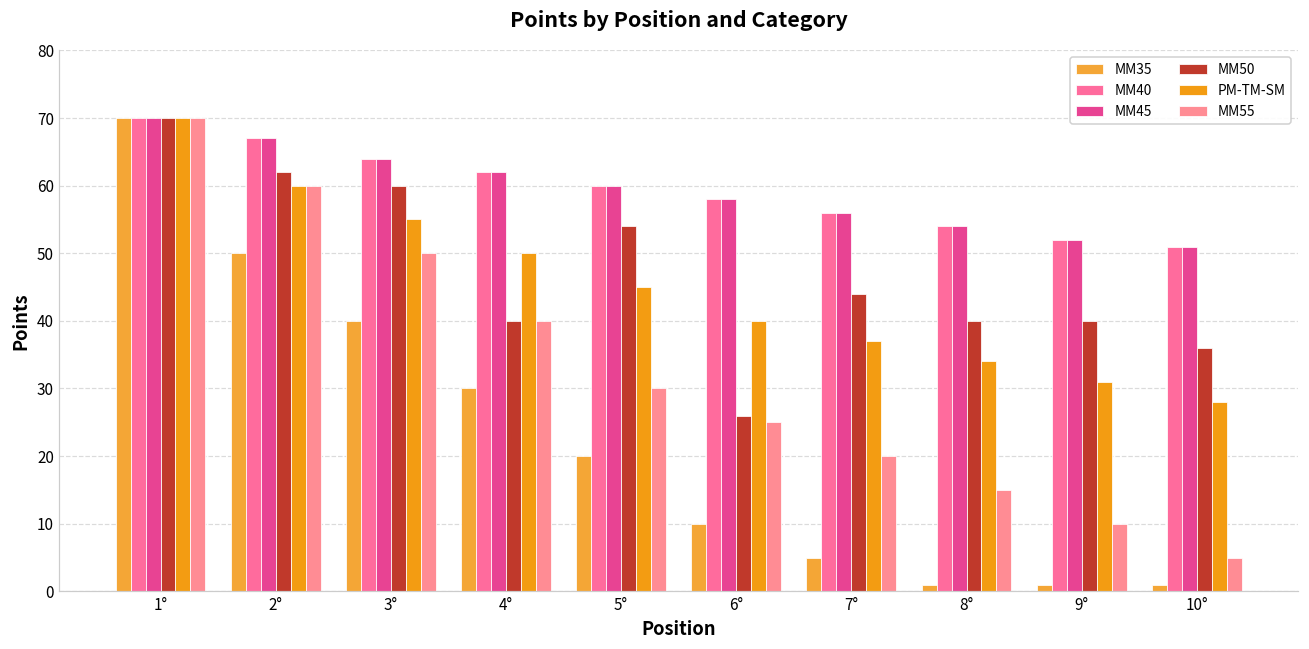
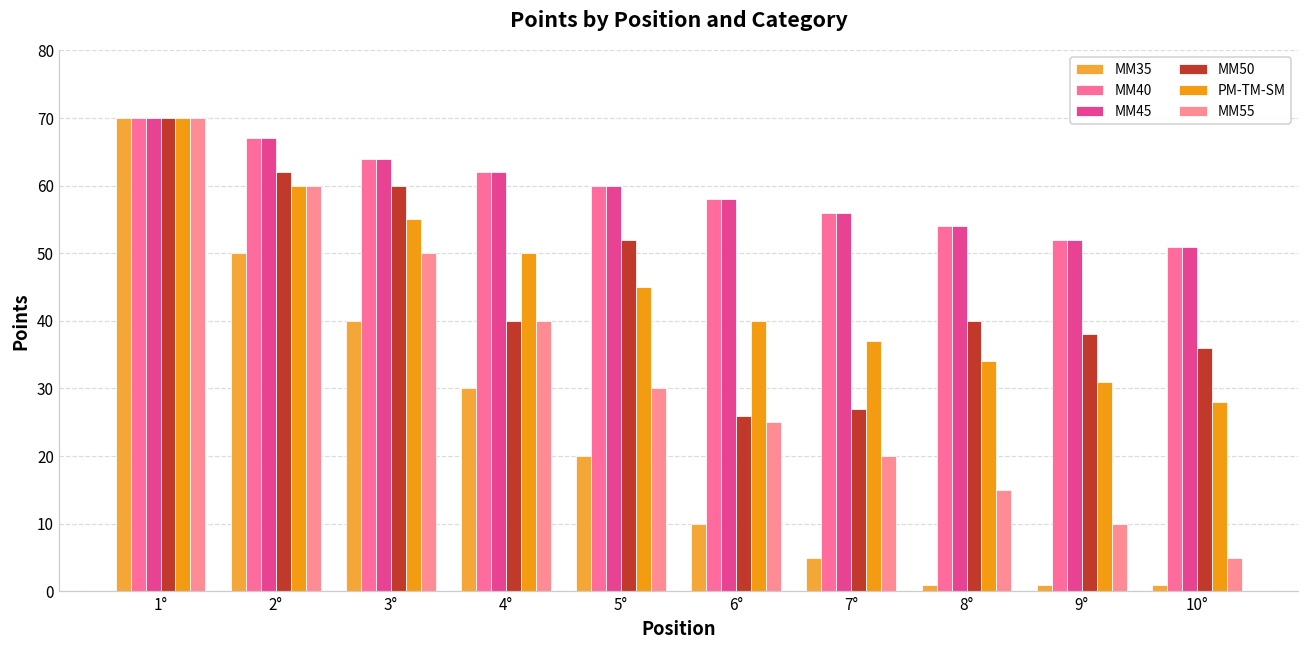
  {
    "MM50": {
      "1°": 70,
      "2°": 62,
      "3°": 60,
      "4°": 40,
-     "5°": 54,
+     "5°": 52,
      "6°": 26,
-     "7°": 44,
+     "7°": 27,
      "8°": 40,
-     "9°": 40,
+     "9°": 38,
      "10°": 36
    }
  }
